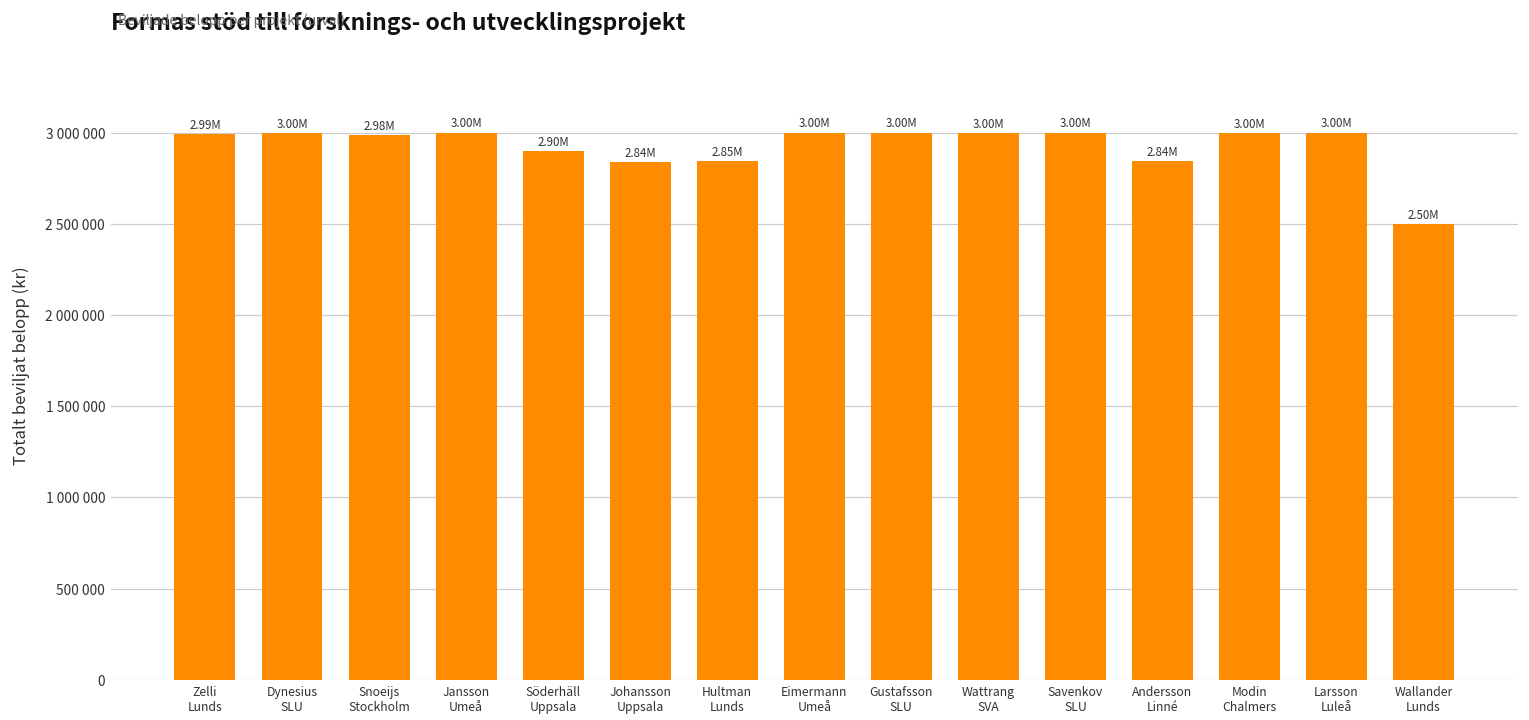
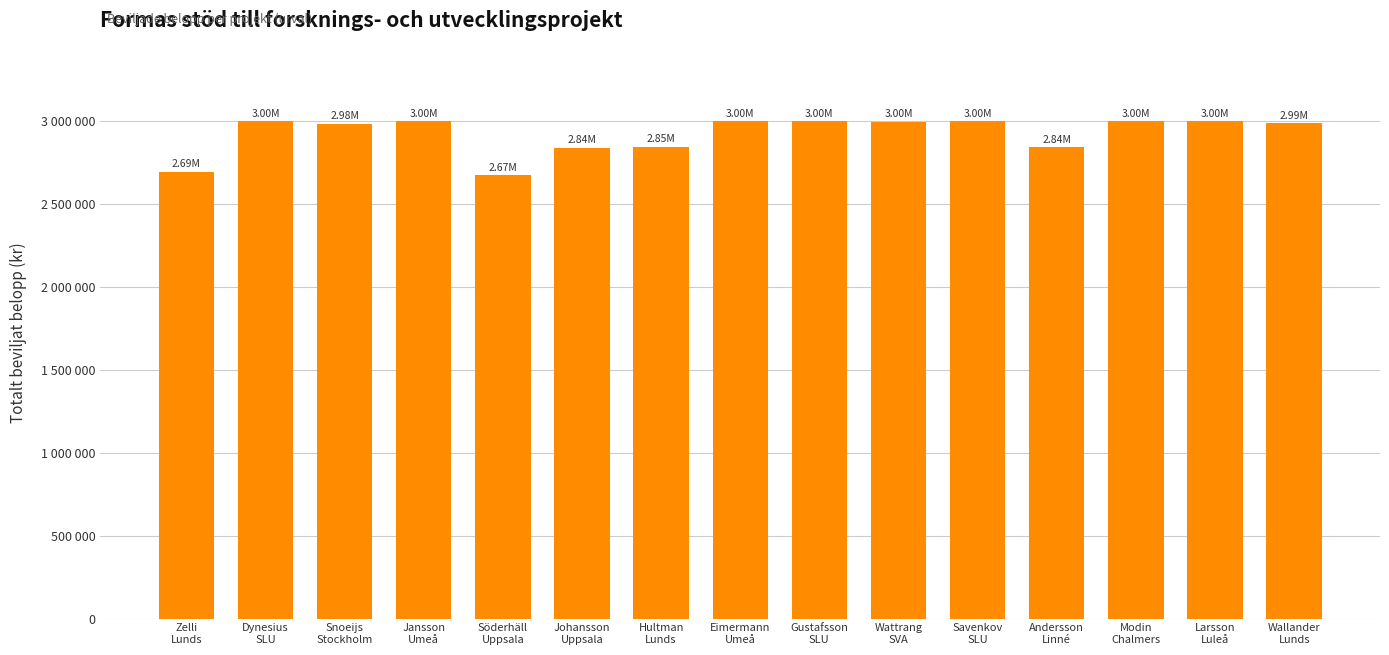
  {
-   "Zelli Lunds": "2.99M",
+   "Zelli Lunds": "2.69M",
    "Dynesius SLU": "3.00M",
    "Snoeijs Stockholm": "2.98M",
    "Jansson Umeå": "3.00M",
-   "Söderhäll Uppsala": "2.90M",
+   "Söderhäll Uppsala": "2.67M",
    "Johansson Uppsala": "2.84M",
    "Hultman Lunds": "2.85M",
    "Eimermann Umeå": "3.00M",
    "Gustafsson SLU": "3.00M",
    "Wattrang SVA": "3.00M",
    "Savenkov SLU": "3.00M",
    "Andersson Linné": "2.84M",
    "Modin Chalmers": "3.00M",
    "Larsson Luleå": "3.00M",
-   "Wallander Lunds": "2.50M"
+   "Wallander Lunds": "2.99M"
  }
